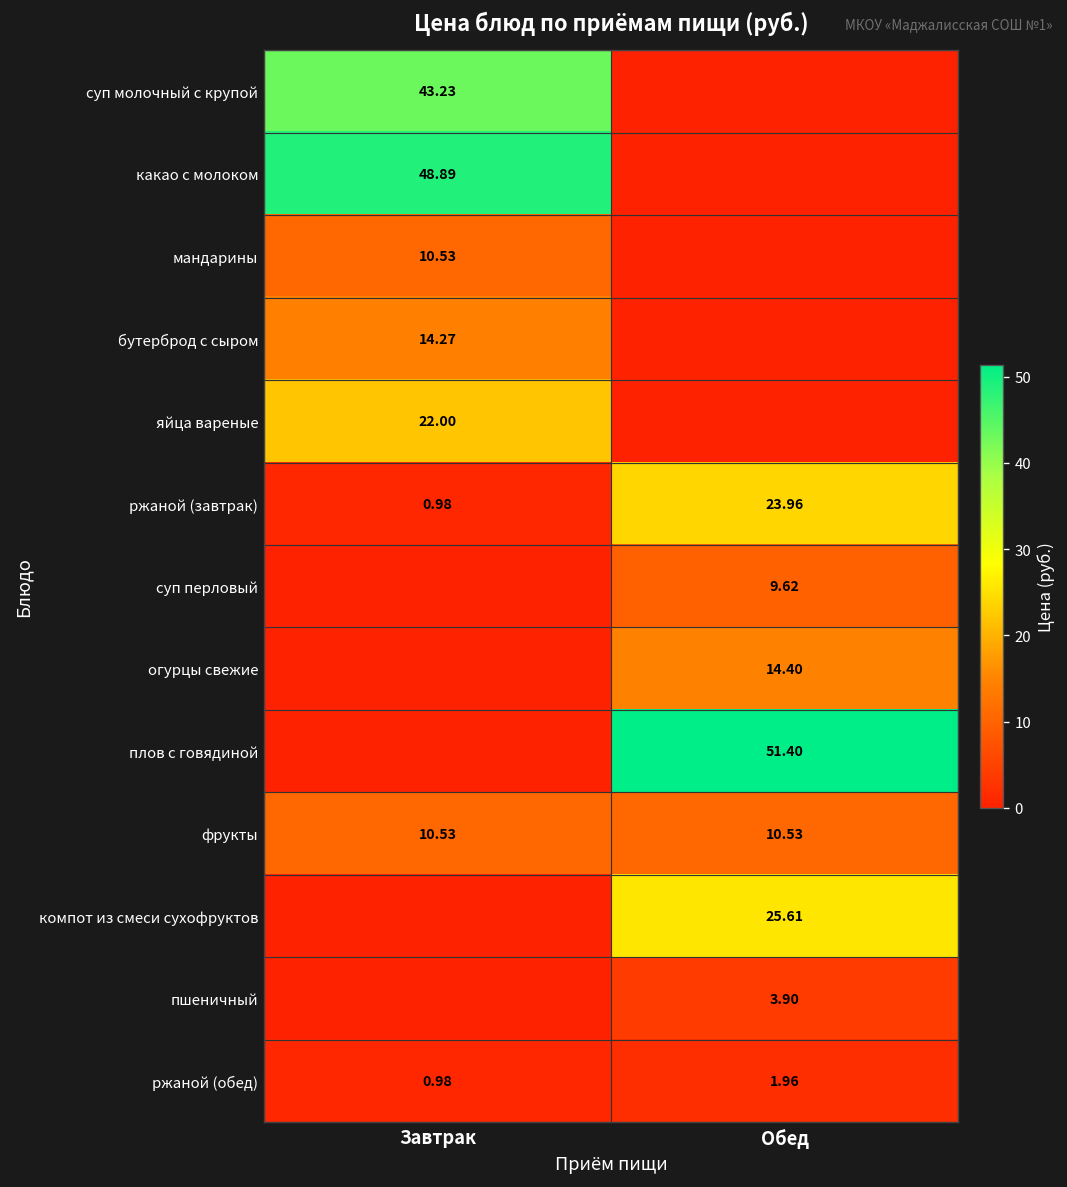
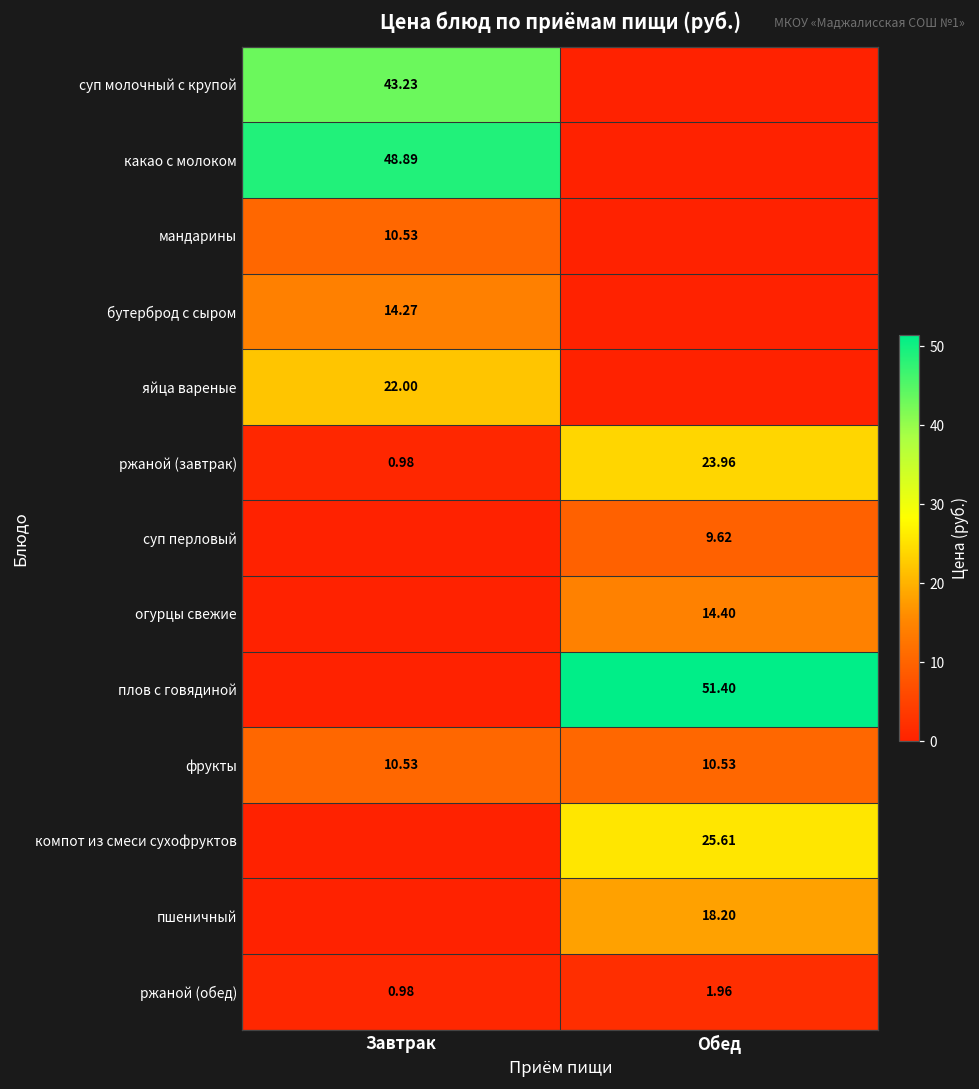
  {
    "суп молочный с крупой": {
      "Завтрак": 43.23
    },
    "какао с молоком": {
      "Завтрак": 48.89
    },
    "мандарины": {
      "Завтрак": 10.53
    },
    "бутерброд с сыром": {
      "Завтрак": 14.27
    },
    "яйца вареные": {
      "Завтрак": 22.00
    },
    "ржаной (завтрак)": {
      "Завтрак": 0.98,
      "Обед": 23.96
    },
    "суп перловый": {
      "Обед": 9.62
    },
    "огурцы свежие": {
      "Обед": 14.40
    },
    "плов с говядиной": {
      "Обед": 51.40
    },
    "фрукты": {
      "Завтрак": 10.53,
      "Обед": 10.53
    },
    "компот из смеси сухофруктов": {
      "Обед": 25.61
    },
    "пшеничный": {
-     "Обед": 3.90
+     "Обед": 18.20
    },
    "ржаной (обед)": {
      "Завтрак": 0.98,
      "Обед": 1.96
    }
  }
